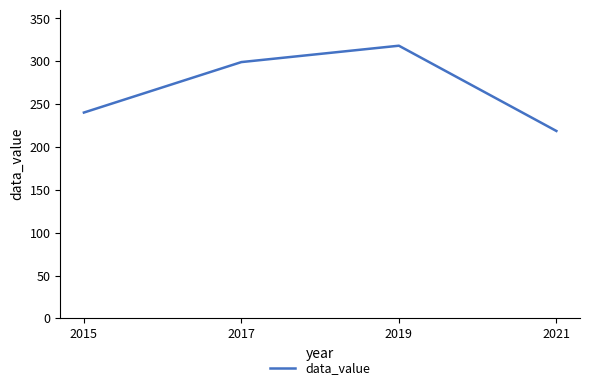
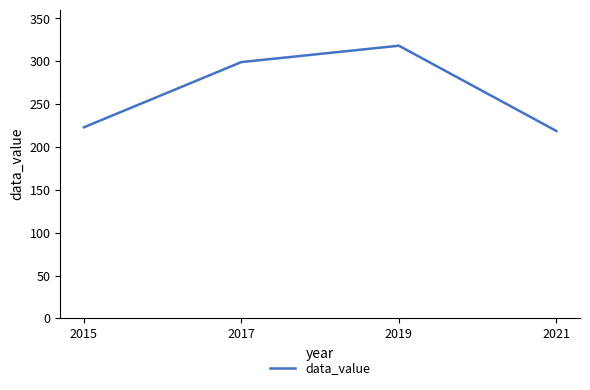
  {
-   "2015": 240,
+   "2015": 220,
    "2017": 300,
    "2019": 320,
    "2021": 220
  }
